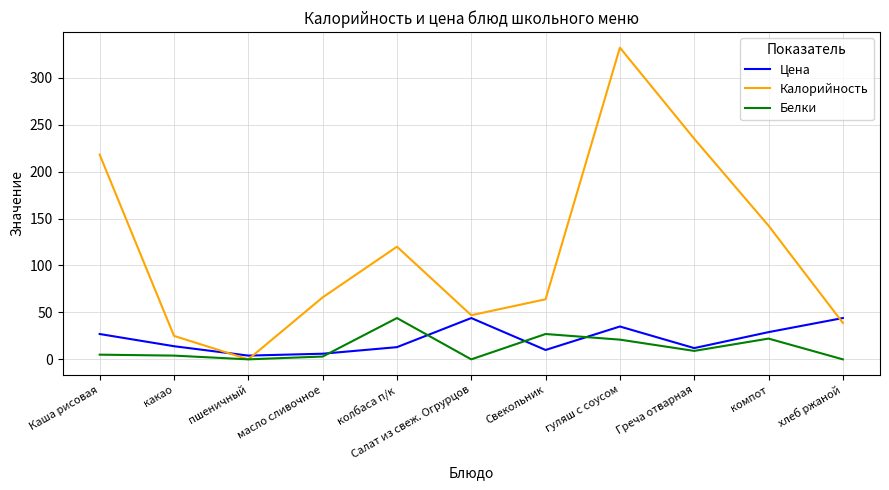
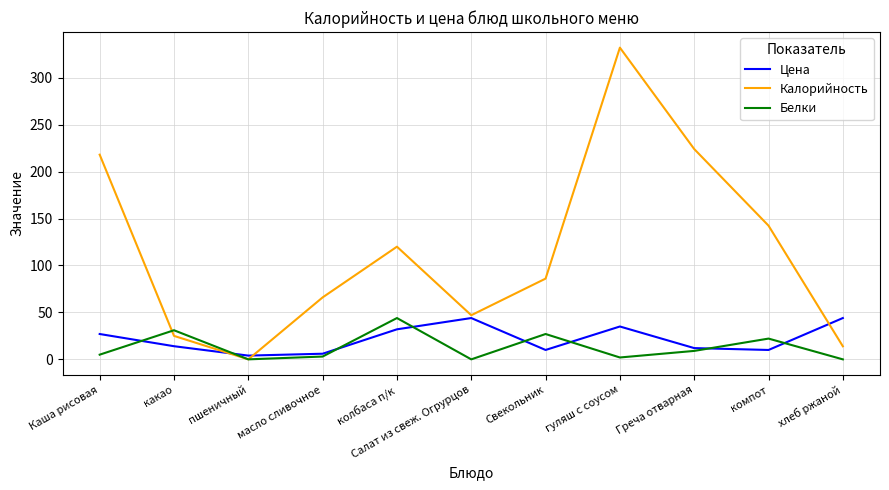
  {
    "Цена": {
      "Каша рисовая": 30,
      "какао": 10,
      "пшеничный": 0,
      "масло сливочное": 10,
-     "колбаса п/к": 10,
+     "колбаса п/к": 30,
      "Салат из свеж. Огрурцов": 40,
      "Свекольник": 10,
      "гуляш с соусом": 40,
      "Греча отварная": 10,
-     "компот": 30,
+     "компот": 10,
      "хлеб ржаной": 40
    },
    "Калорийность": {
      "Каша рисовая": 220,
      "какао": 30,
      "масло сливочное": 70,
      "колбаса п/к": 120,
      "Салат из свеж. Огрурцов": 50,
-     "Свекольник": 60,
+     "Свекольник": 90,
      "гуляш с соусом": 330,
-     "Греча отварная": 240,
+     "Греча отварная": 220,
      "компот": 140,
-     "хлеб ржаной": 40
+     "хлеб ржаной": 10
    },
    "Белки": {
      "Каша рисовая": 10,
-     "какао": 0,
+     "какао": 30,
      "масло сливочное": 0,
      "колбаса п/к": 40,
      "Салат из свеж. Огрурцов": 0,
      "Свекольник": 30,
-     "гуляш с соусом": 20,
+     "гуляш с соусом": 0,
      "Греча отварная": 10,
      "компот": 20,
      "хлеб ржаной": 0
    }
  }
